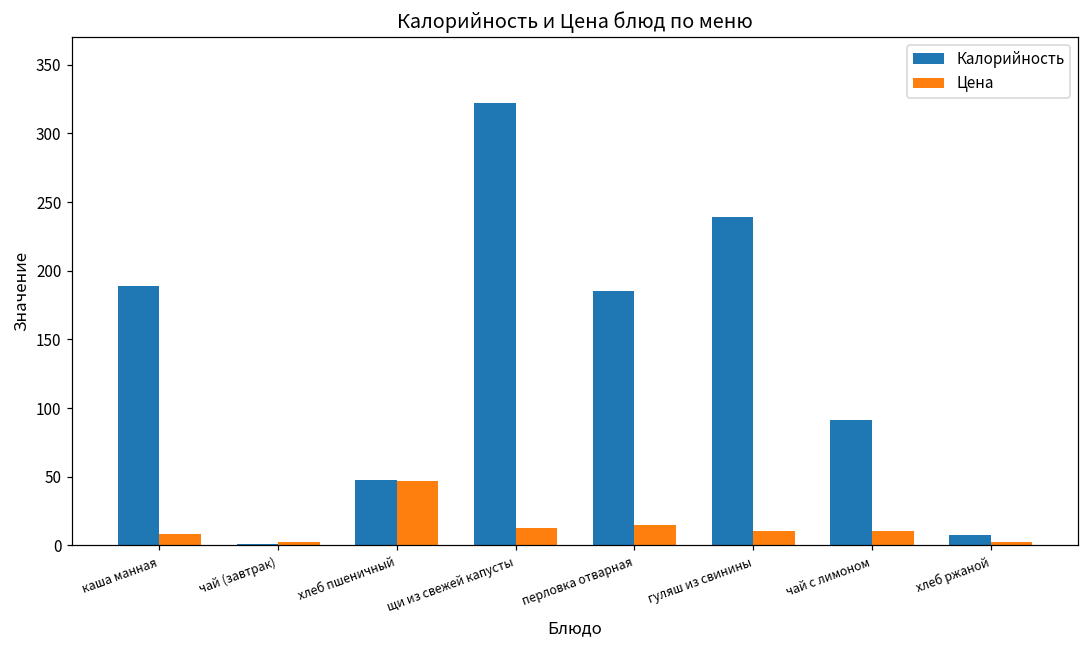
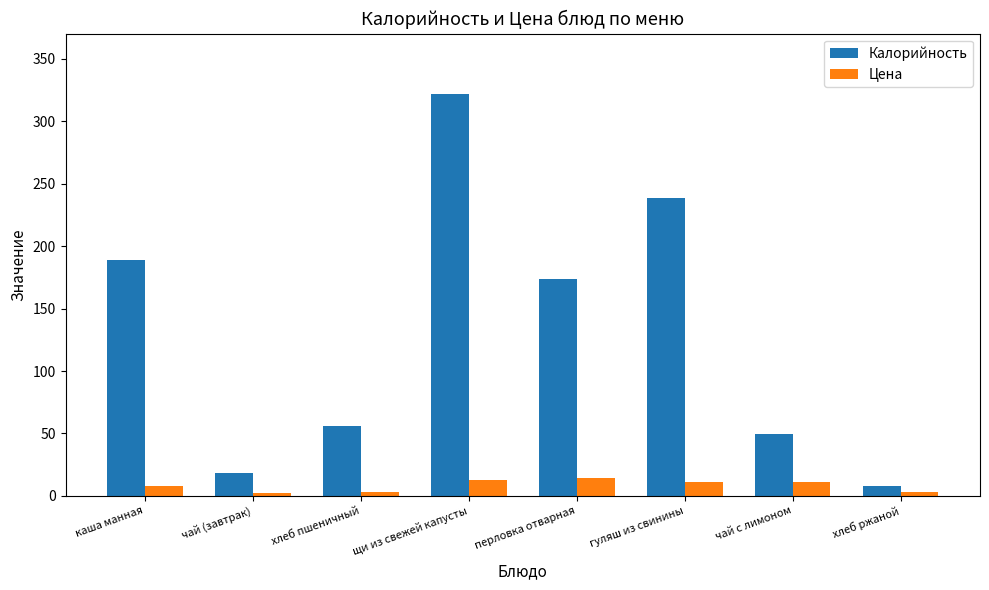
  {
    "Калорийность": {
      "каша манная": 189,
-     "чай (завтрак)": 1,
-     "хлеб пшеничный": 48,
+     "чай (завтрак)": 18,
+     "хлеб пшеничный": 56,
      "щи из свежей капусты": 322,
-     "перловка отварная": 185,
+     "перловка отварная": 174,
      "гуляш из свинины": 239,
-     "чай с лимоном": 92,
+     "чай с лимоном": 49,
      "хлеб ржаной": 8
    },
    "Цена": {
      "каша манная": 8,
      "чай (завтрак)": 2,
-     "хлеб пшеничный": 47,
+     "хлеб пшеничный": 3,
      "щи из свежей капусты": 12,
      "перловка отварная": 15,
      "гуляш из свинины": 11,
      "чай с лимоном": 11,
      "хлеб ржаной": 3
    }
  }
